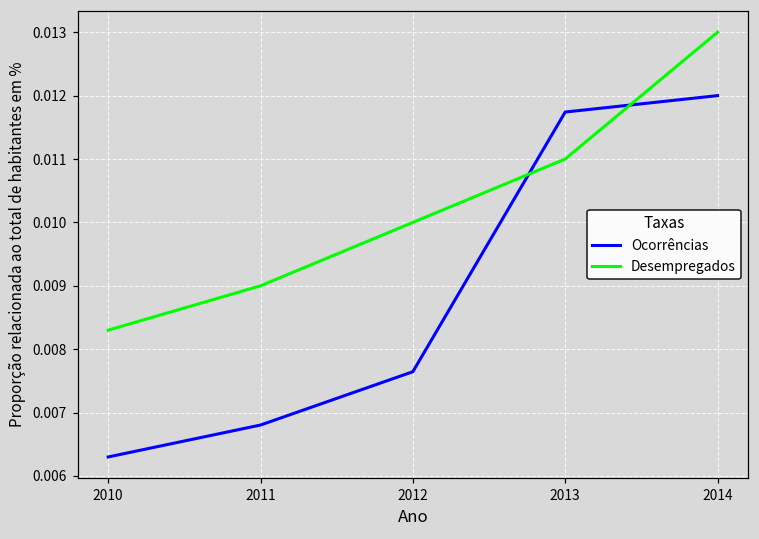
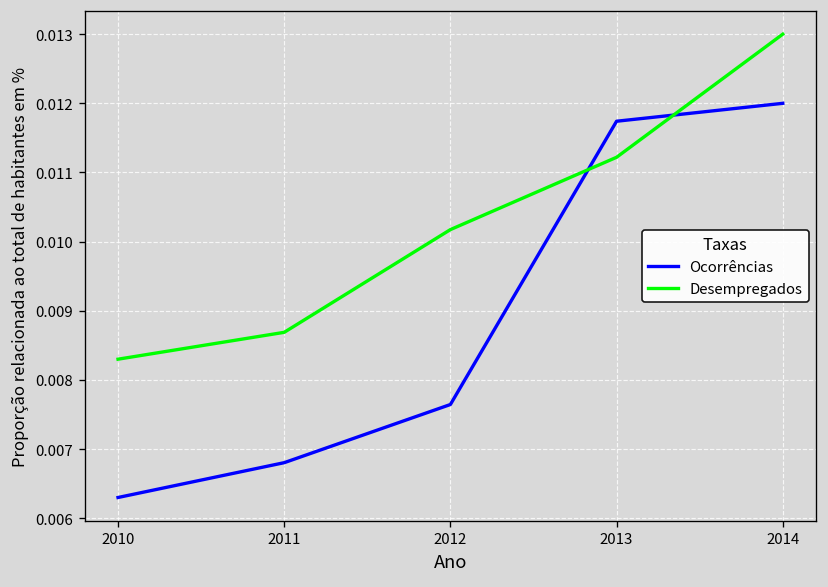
  {
    "Ocorrências": {
      "2010": 0.0063,
      "2011": 0.0068,
      "2012": 0.0076,
      "2013": 0.0117,
      "2014": 0.0120
    },
    "Desempregados": {
      "2010": 0.0083,
-     "2011": 0.0090,
-     "2012": 0.0100,
-     "2013": 0.0110,
+     "2011": 0.0087,
+     "2012": 0.0102,
+     "2013": 0.0112,
      "2014": 0.0130
    }
  }
